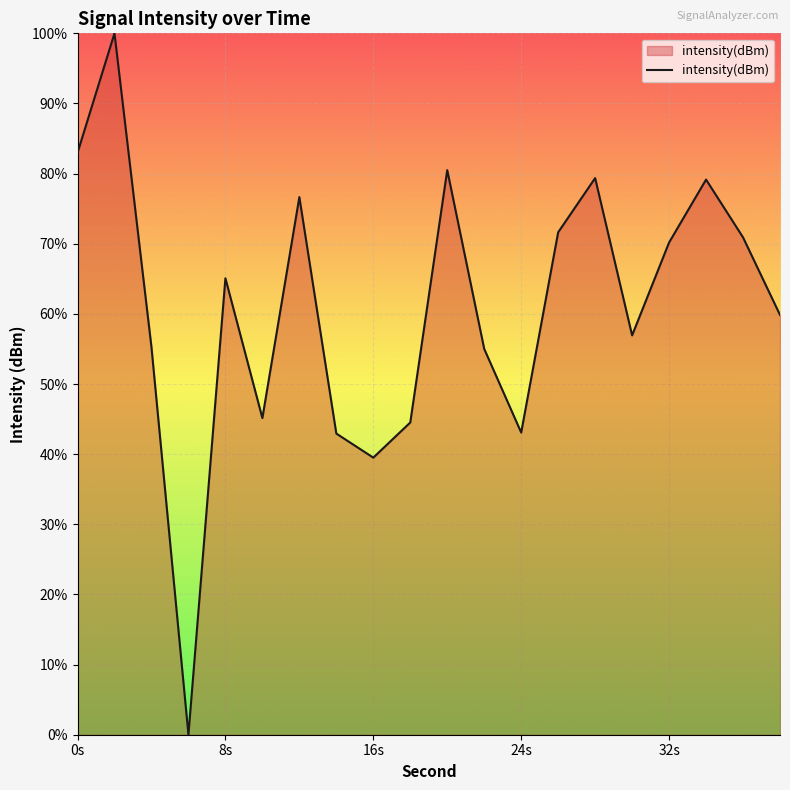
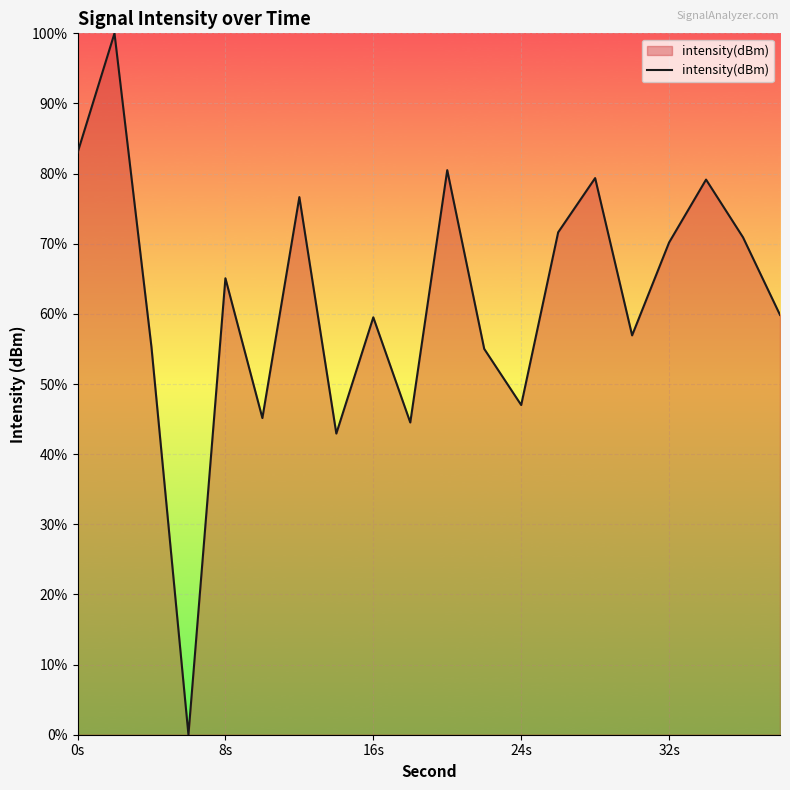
  {
    "0s": "83%",
    "8s": "65%",
-   "16s": "40%",
-   "24s": "43%",
+   "16s": "60%",
+   "24s": "47%",
    "32s": "70%"
  }
